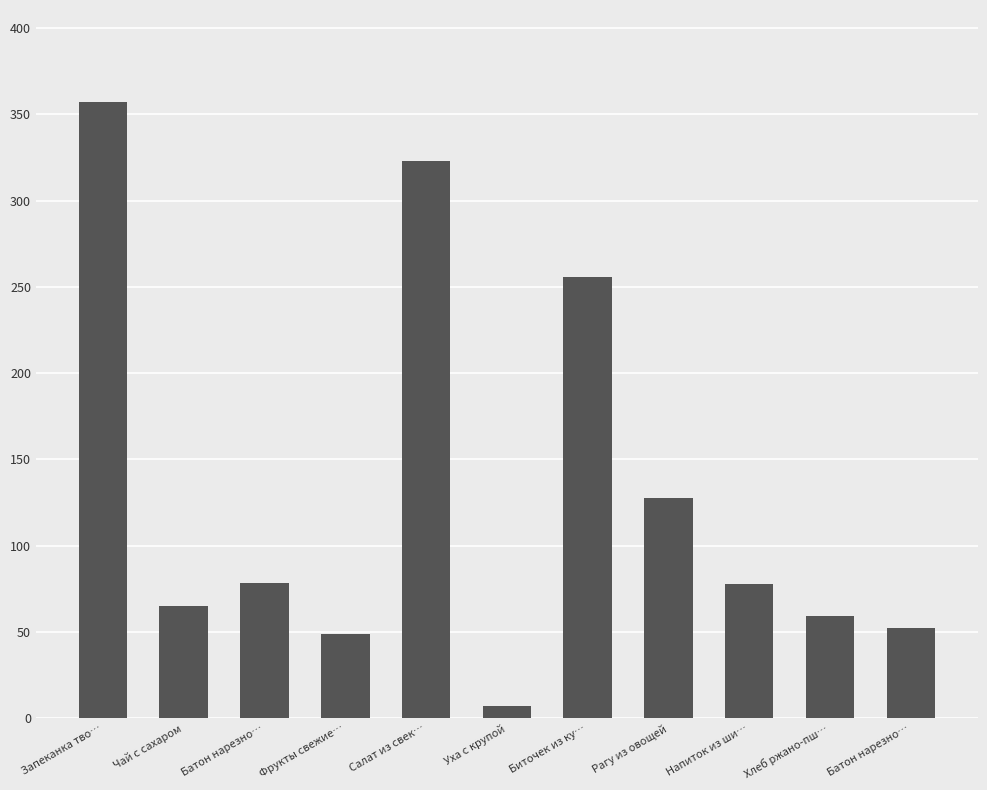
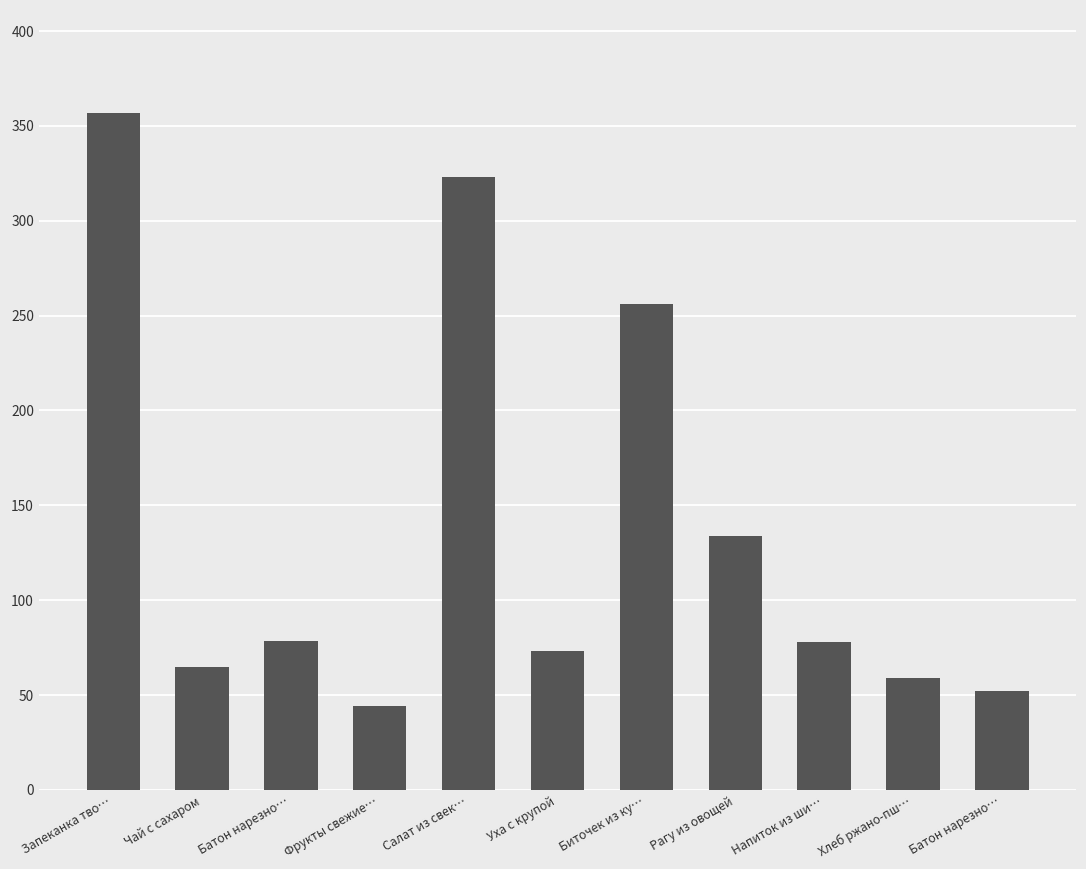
  {
    "Запеканка тво…": 357,
    "Чай с сахаром": 65,
-   "Фрукты свежие…": 49,
+   "Фрукты свежие…": 44,
    "Салат из свек…": 323,
-   "Уха с крупой": 7,
+   "Уха с крупой": 73,
    "Биточек из ку…": 256,
-   "Рагу из овощей": 128,
+   "Рагу из овощей": 134,
    "Напиток из ши…": 78,
    "Хлеб ржано-пш…": 59
  }
